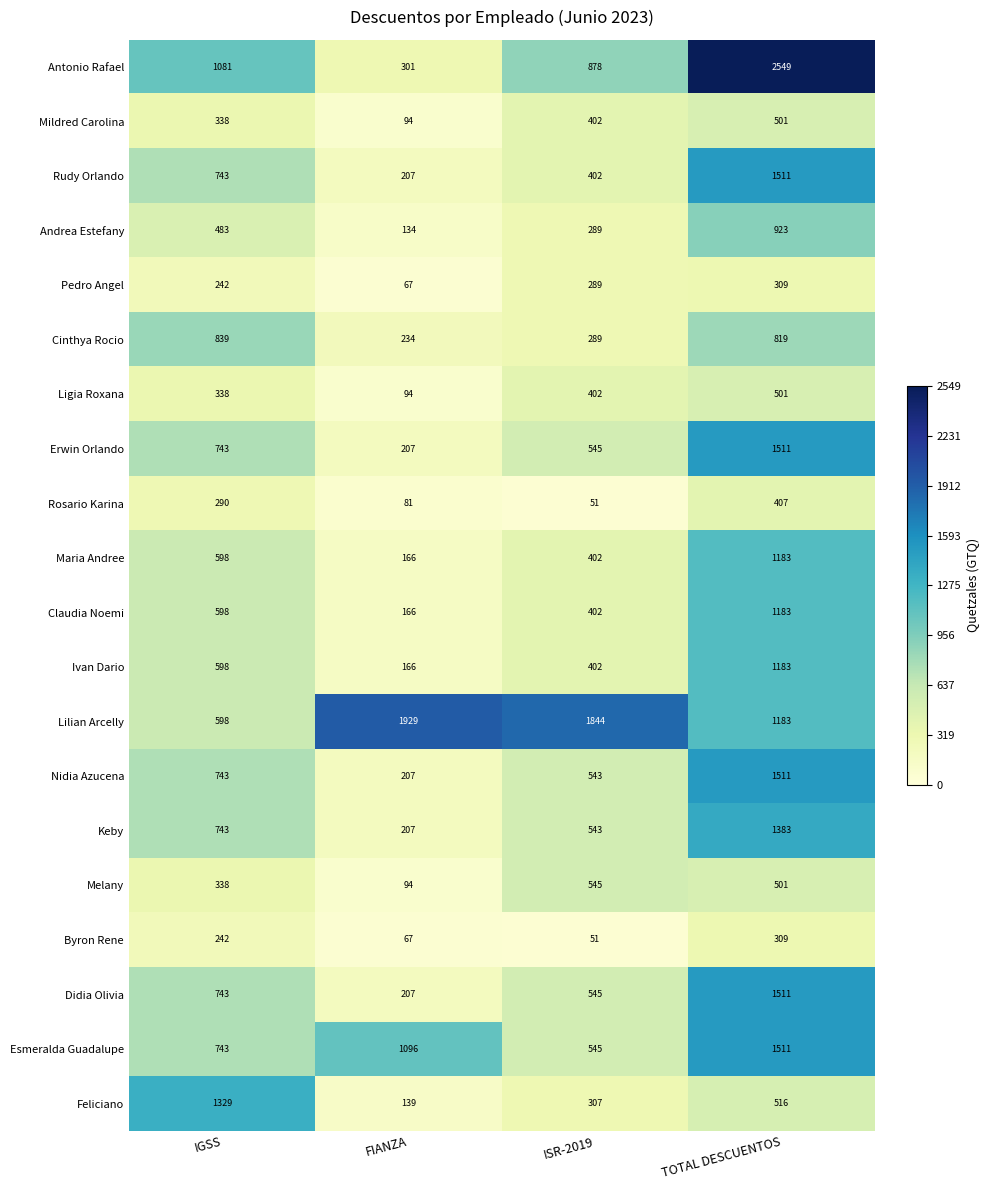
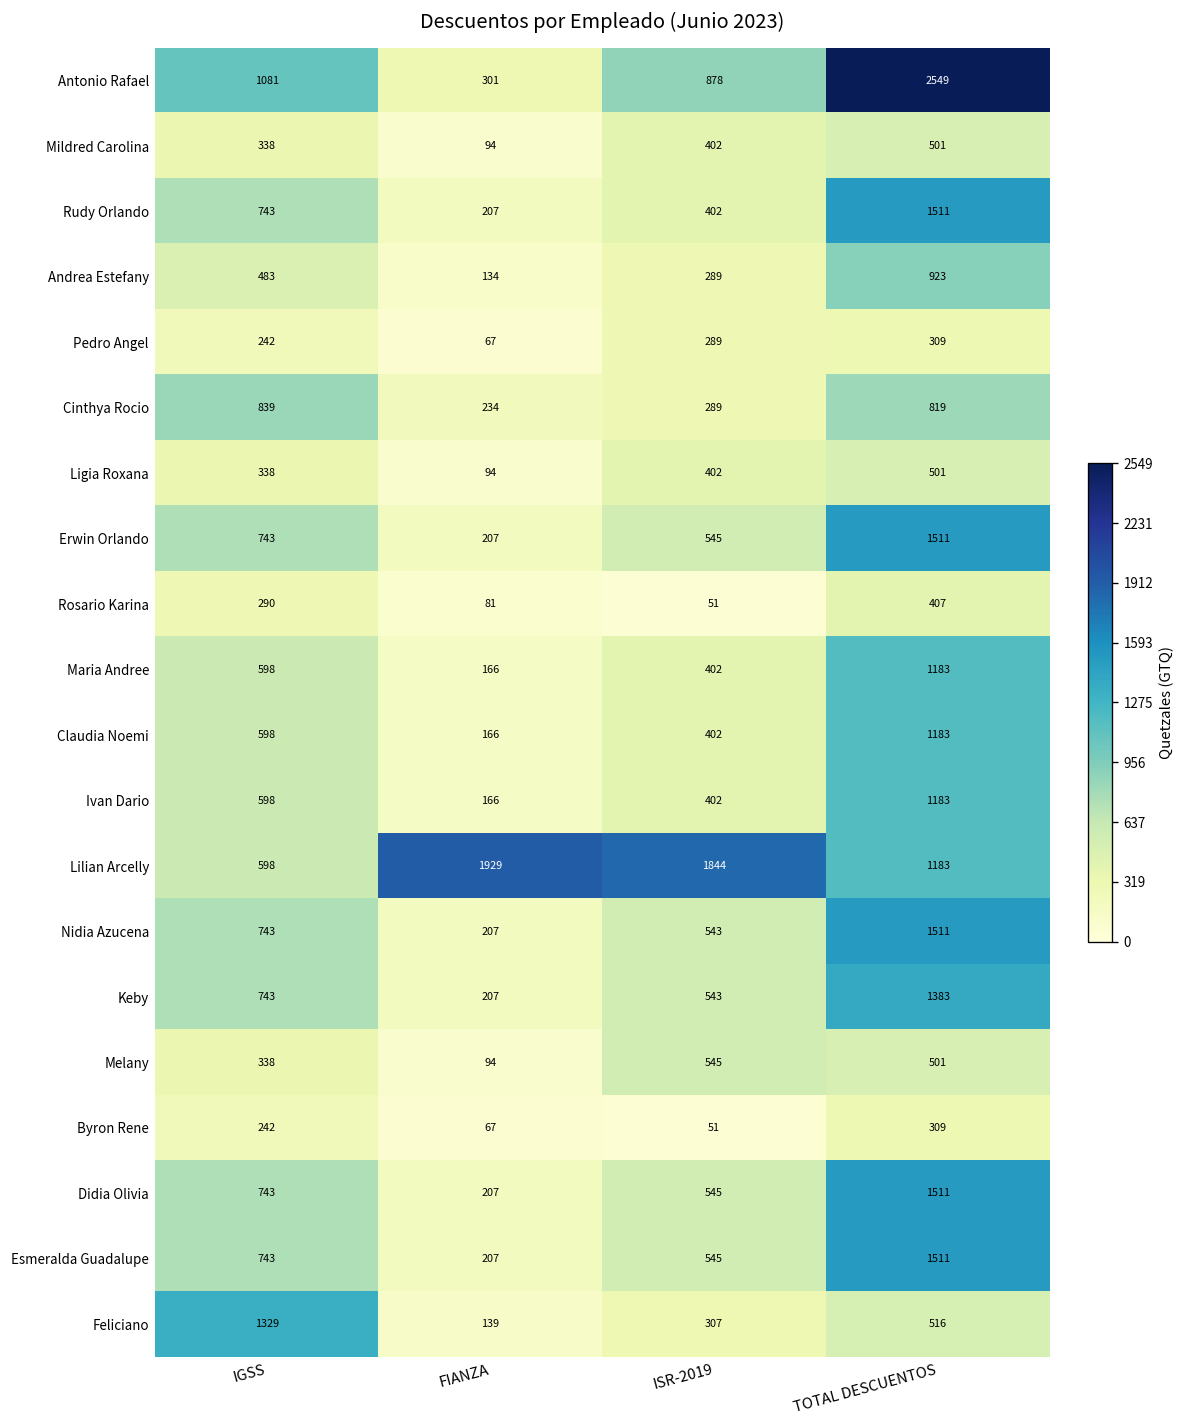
  {
    "Antonio Rafael": {
      "IGSS": 1081,
      "FIANZA": 301,
      "ISR-2019": 878,
      "TOTAL DESCUENTOS": 2549
    },
    "Mildred Carolina": {
      "IGSS": 338,
      "FIANZA": 94,
      "ISR-2019": 402,
      "TOTAL DESCUENTOS": 501
    },
    "Rudy Orlando": {
      "IGSS": 743,
      "FIANZA": 207,
      "ISR-2019": 402,
      "TOTAL DESCUENTOS": 1511
    },
    "Andrea Estefany": {
      "IGSS": 483,
      "FIANZA": 134,
      "ISR-2019": 289,
      "TOTAL DESCUENTOS": 923
    },
    "Pedro Angel": {
      "IGSS": 242,
      "FIANZA": 67,
      "ISR-2019": 289,
      "TOTAL DESCUENTOS": 309
    },
    "Cinthya Rocio": {
      "IGSS": 839,
      "FIANZA": 234,
      "ISR-2019": 289,
      "TOTAL DESCUENTOS": 819
    },
    "Ligia Roxana": {
      "IGSS": 338,
      "FIANZA": 94,
      "ISR-2019": 402,
      "TOTAL DESCUENTOS": 501
    },
    "Erwin Orlando": {
      "IGSS": 743,
      "FIANZA": 207,
      "ISR-2019": 545,
      "TOTAL DESCUENTOS": 1511
    },
    "Rosario Karina": {
      "IGSS": 290,
      "FIANZA": 81,
      "ISR-2019": 51,
      "TOTAL DESCUENTOS": 407
    },
    "Maria Andree": {
      "IGSS": 598,
      "FIANZA": 166,
      "ISR-2019": 402,
      "TOTAL DESCUENTOS": 1183
    },
    "Claudia Noemi": {
      "IGSS": 598,
      "FIANZA": 166,
      "ISR-2019": 402,
      "TOTAL DESCUENTOS": 1183
    },
    "Ivan Dario": {
      "IGSS": 598,
      "FIANZA": 166,
      "ISR-2019": 402,
      "TOTAL DESCUENTOS": 1183
    },
    "Lilian Arcelly": {
      "IGSS": 598,
      "FIANZA": 1929,
      "ISR-2019": 1844,
      "TOTAL DESCUENTOS": 1183
    },
    "Nidia Azucena": {
      "IGSS": 743,
      "FIANZA": 207,
      "ISR-2019": 543,
      "TOTAL DESCUENTOS": 1511
    },
    "Keby": {
      "IGSS": 743,
      "FIANZA": 207,
      "ISR-2019": 543,
      "TOTAL DESCUENTOS": 1383
    },
    "Melany": {
      "IGSS": 338,
      "FIANZA": 94,
      "ISR-2019": 545,
      "TOTAL DESCUENTOS": 501
    },
    "Byron Rene": {
      "IGSS": 242,
      "FIANZA": 67,
      "ISR-2019": 51,
      "TOTAL DESCUENTOS": 309
    },
    "Didia Olivia": {
      "IGSS": 743,
      "FIANZA": 207,
      "ISR-2019": 545,
      "TOTAL DESCUENTOS": 1511
    },
    "Esmeralda Guadalupe": {
      "IGSS": 743,
-     "FIANZA": 1096,
+     "FIANZA": 207,
      "ISR-2019": 545,
      "TOTAL DESCUENTOS": 1511
    },
    "Feliciano": {
      "IGSS": 1329,
      "FIANZA": 139,
      "ISR-2019": 307,
      "TOTAL DESCUENTOS": 516
    }
  }
